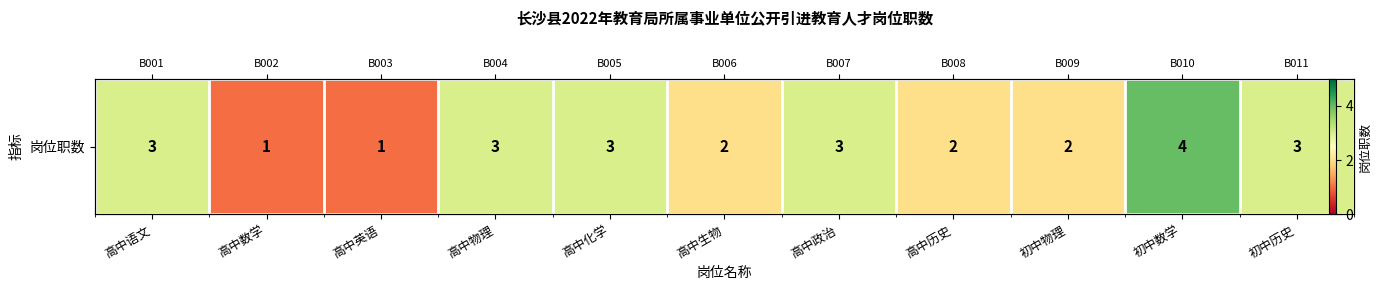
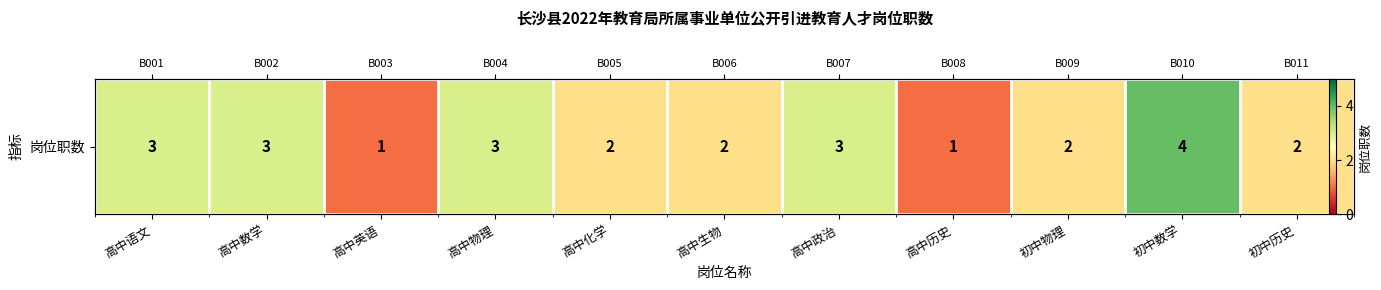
  {
    "岗位职数": {
      "高中语文": 3,
-     "高中数学": 1,
+     "高中数学": 3,
      "高中英语": 1,
      "高中物理": 3,
-     "高中化学": 3,
+     "高中化学": 2,
      "高中生物": 2,
      "高中政治": 3,
-     "高中历史": 2,
+     "高中历史": 1,
      "初中物理": 2,
      "初中数学": 4,
-     "初中历史": 3
+     "初中历史": 2
    }
  }
